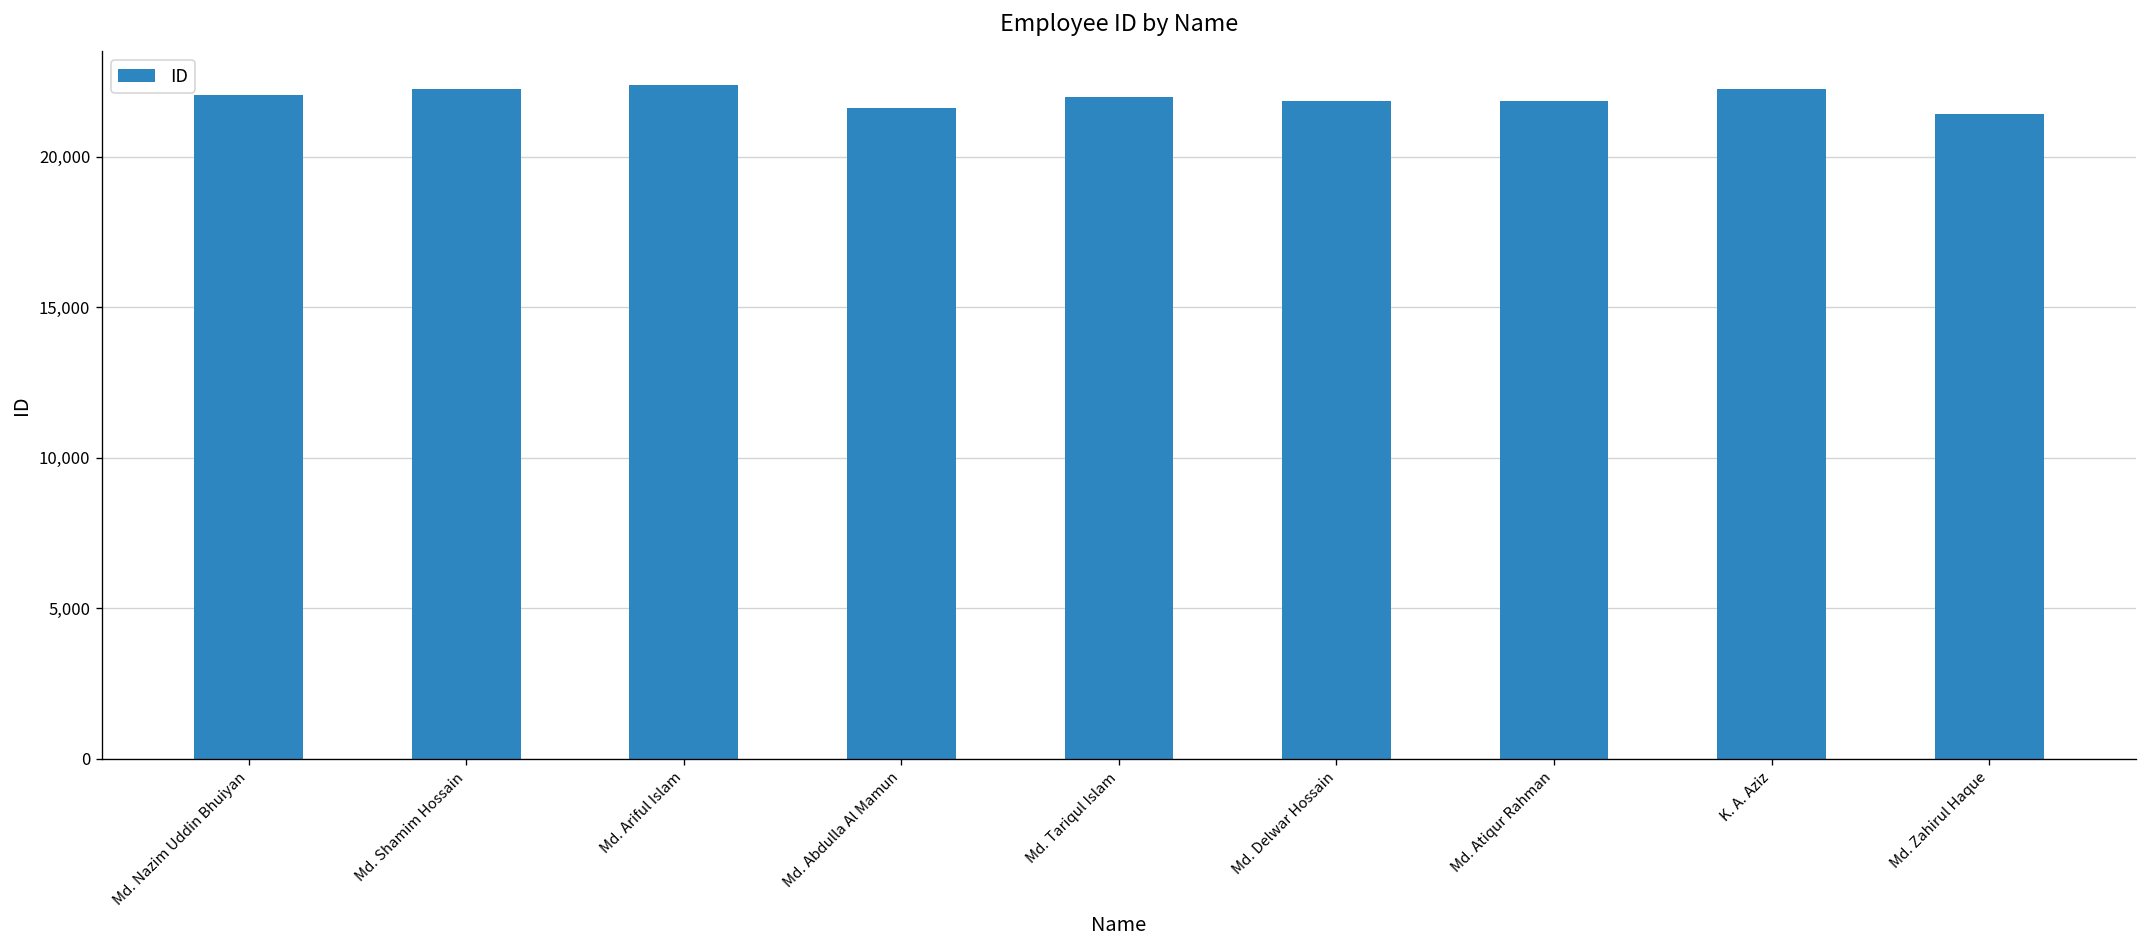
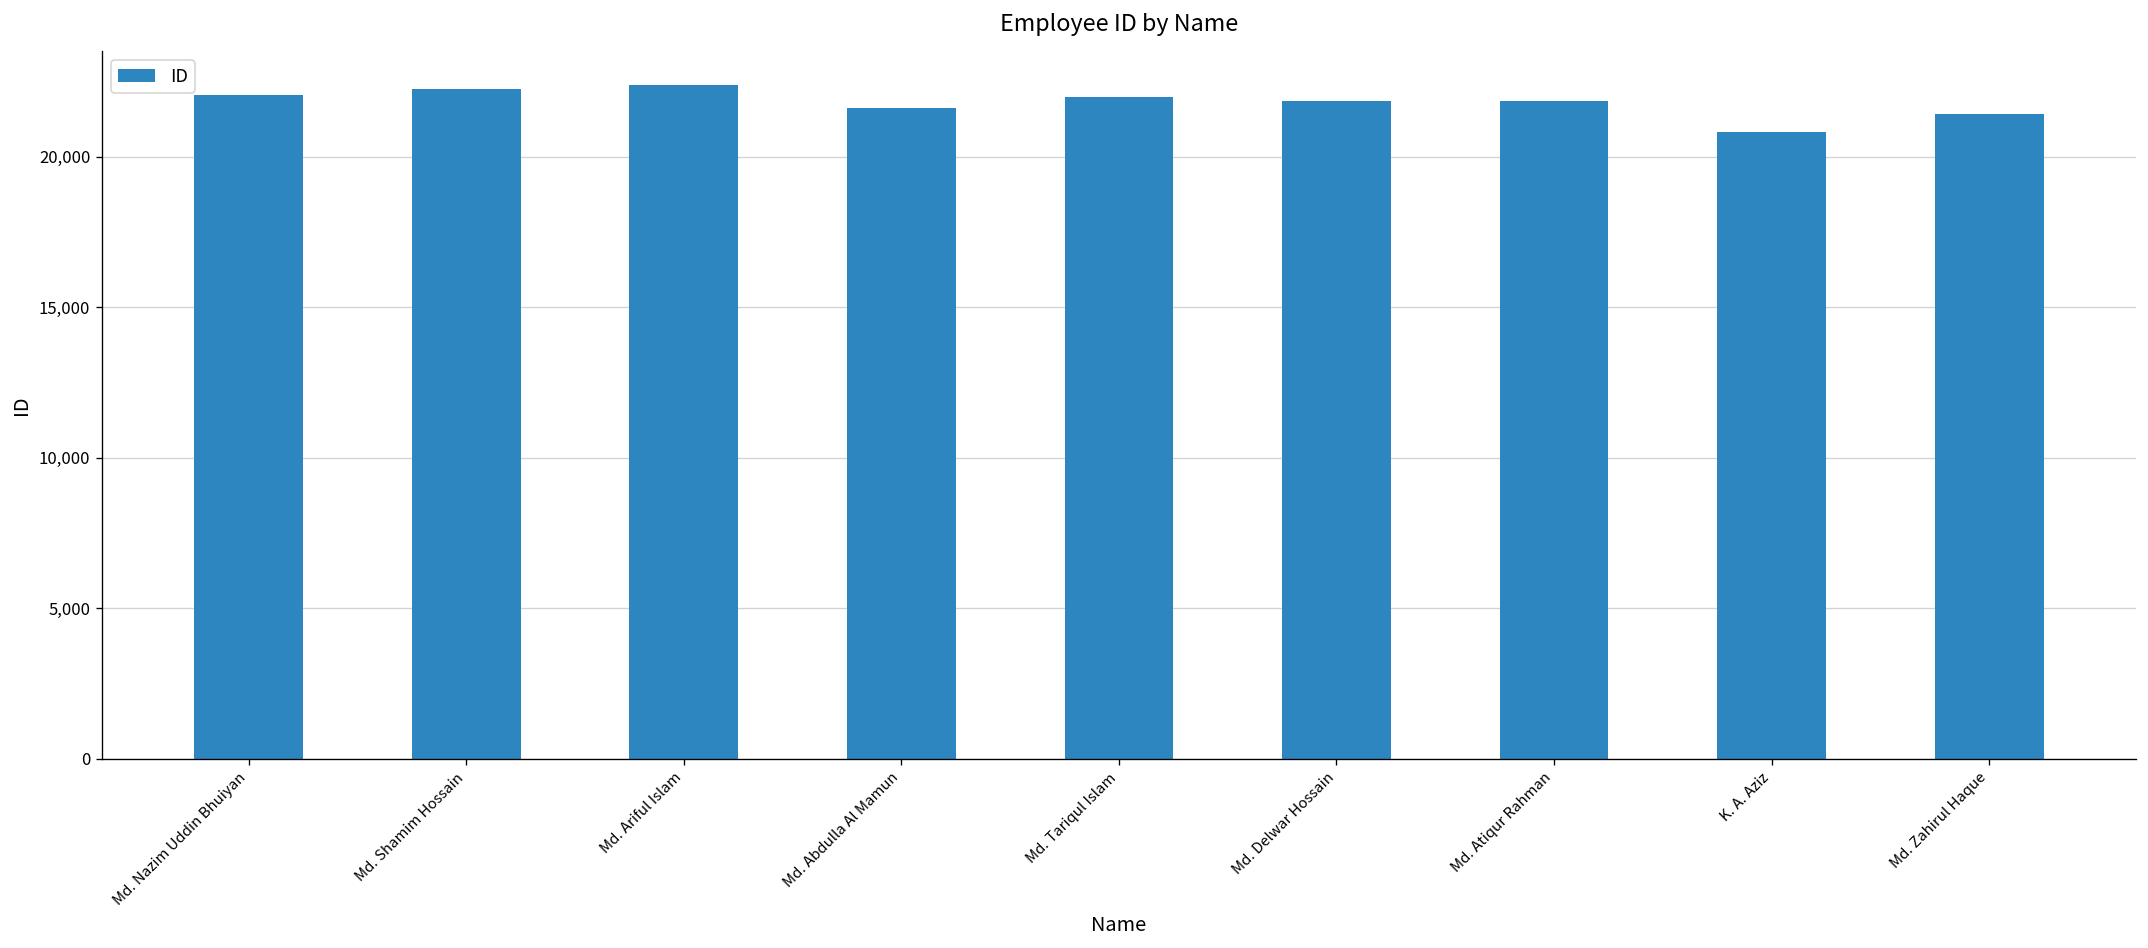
  {
    "Md. Nazim Uddin Bhuiyan": "22,100",
    "Md. Shamim Hossain": "22,300",
    "Md. Ariful Islam": "22,400",
    "Md. Abdulla Al Mamun": "21,600",
    "Md. Tariqul Islam": "22,000",
    "Md. Delwar Hossain": "21,800",
    "Md. Atiqur Rahman": "21,800",
-   "K. A. Aziz": "22,300",
+   "K. A. Aziz": "20,800",
    "Md. Zahirul Haque": "21,400"
  }
